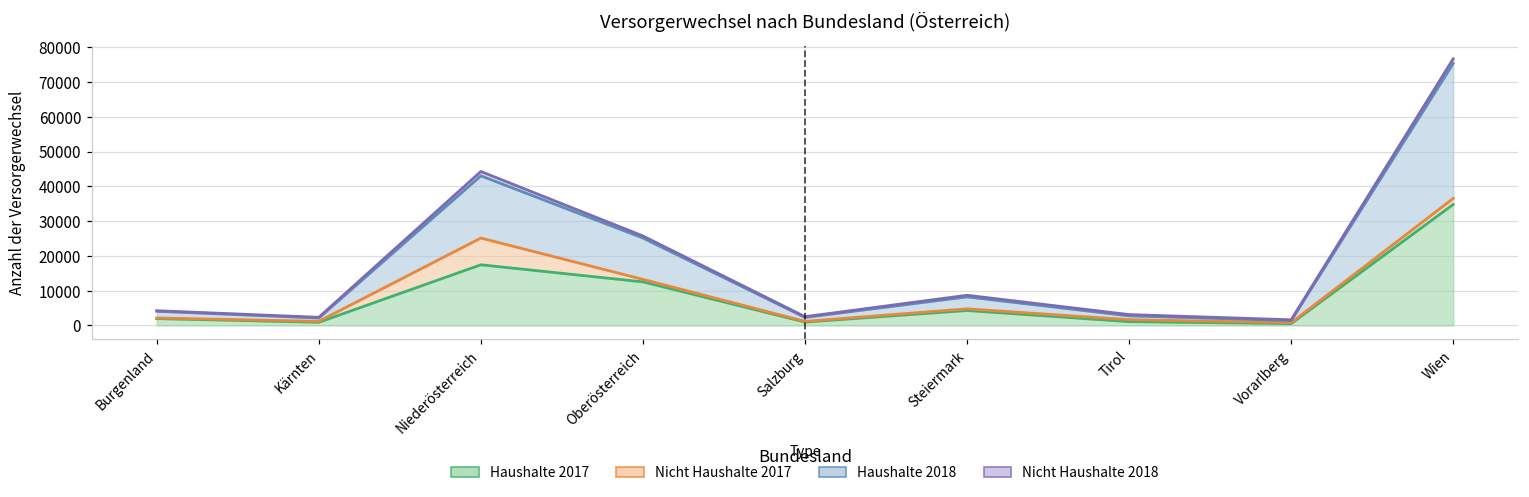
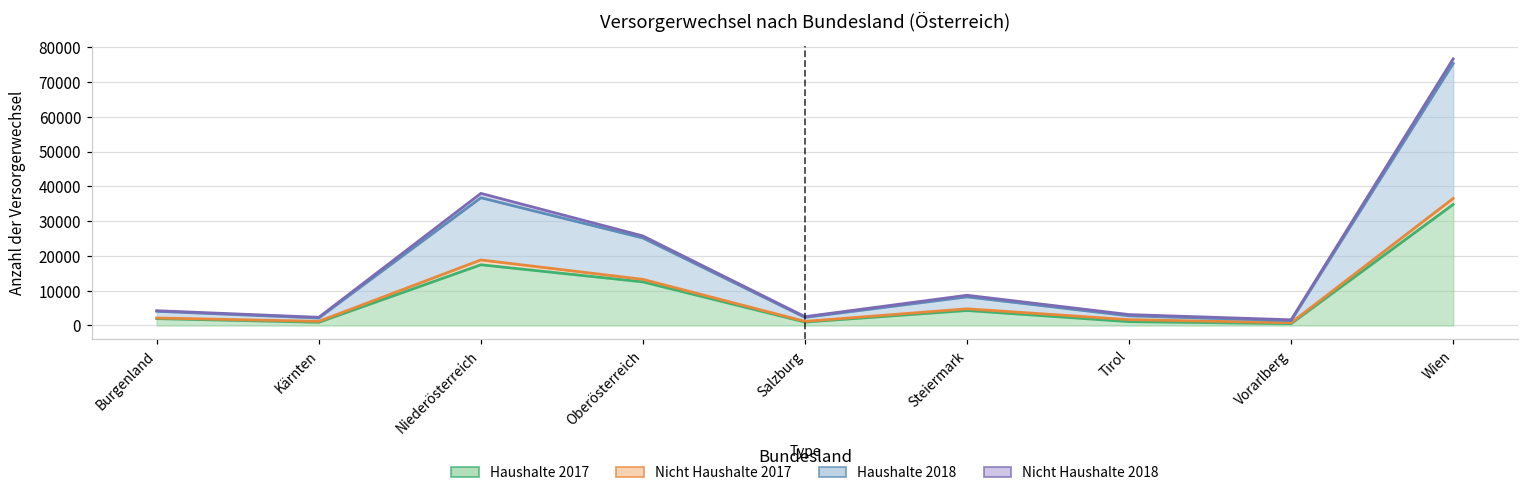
  {
    "Nicht Haushalte 2017": {
-     "Niederösterreich": 8000,
+     "Niederösterreich": 1000,
      "Wien": 2000
    }
  }
